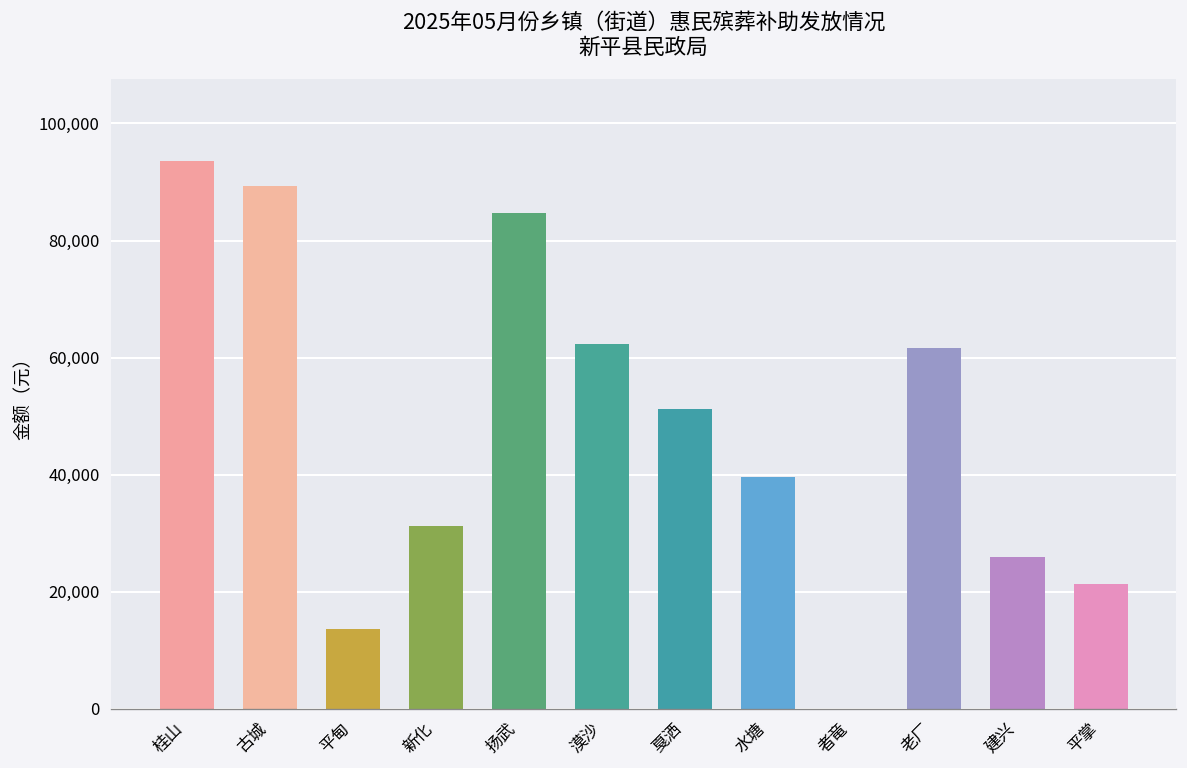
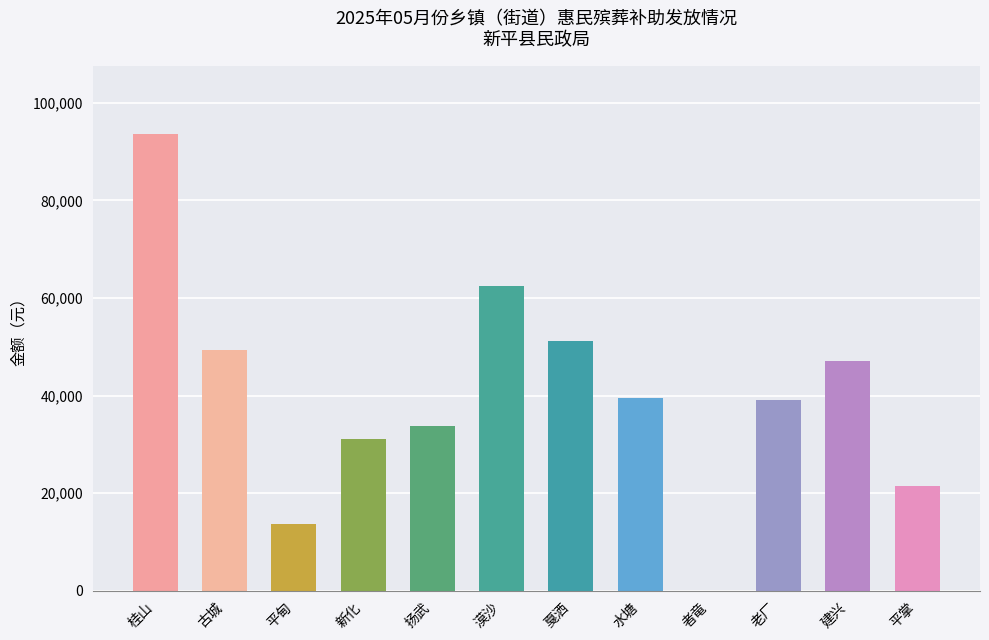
  {
    "桂山": "94,000",
-   "古城": "89,000",
+   "古城": "49,000",
    "平甸": "14,000",
    "新化": "31,000",
-   "扬武": "85,000",
+   "扬武": "34,000",
    "漠沙": "62,000",
    "戛洒": "51,000",
    "水塘": "40,000",
    "者竜": "0",
-   "老厂": "62,000",
-   "建兴": "26,000",
+   "老厂": "39,000",
+   "建兴": "47,000",
    "平掌": "21,000"
  }
